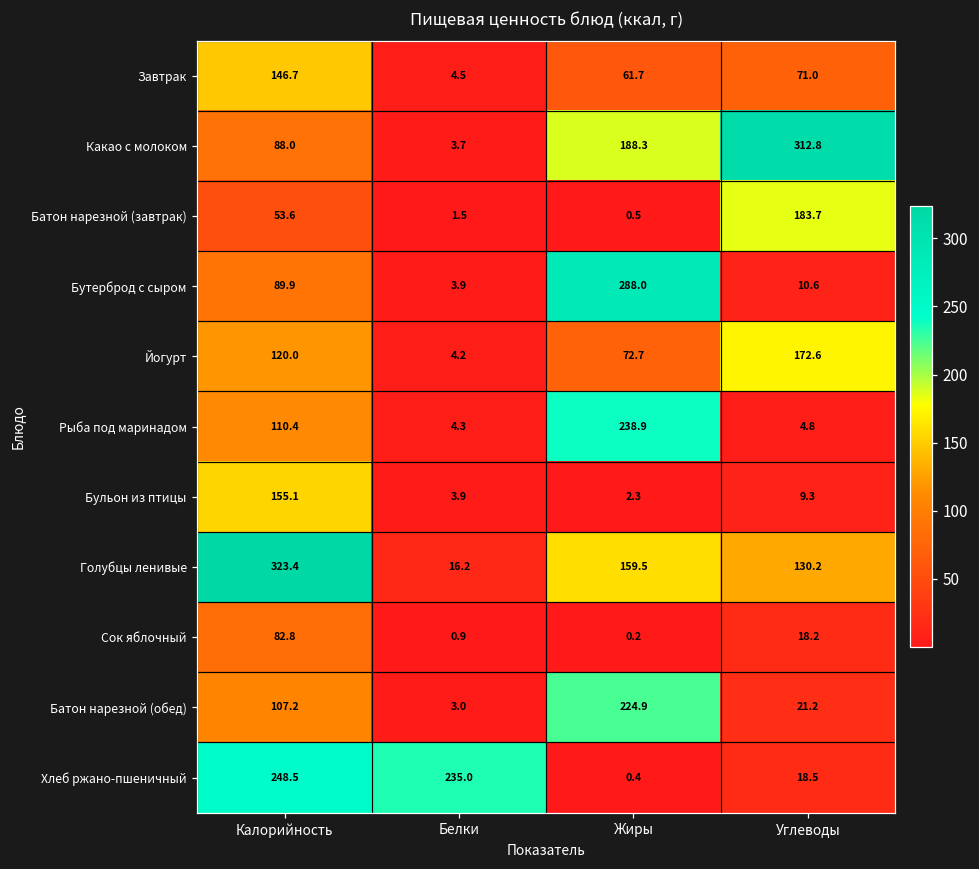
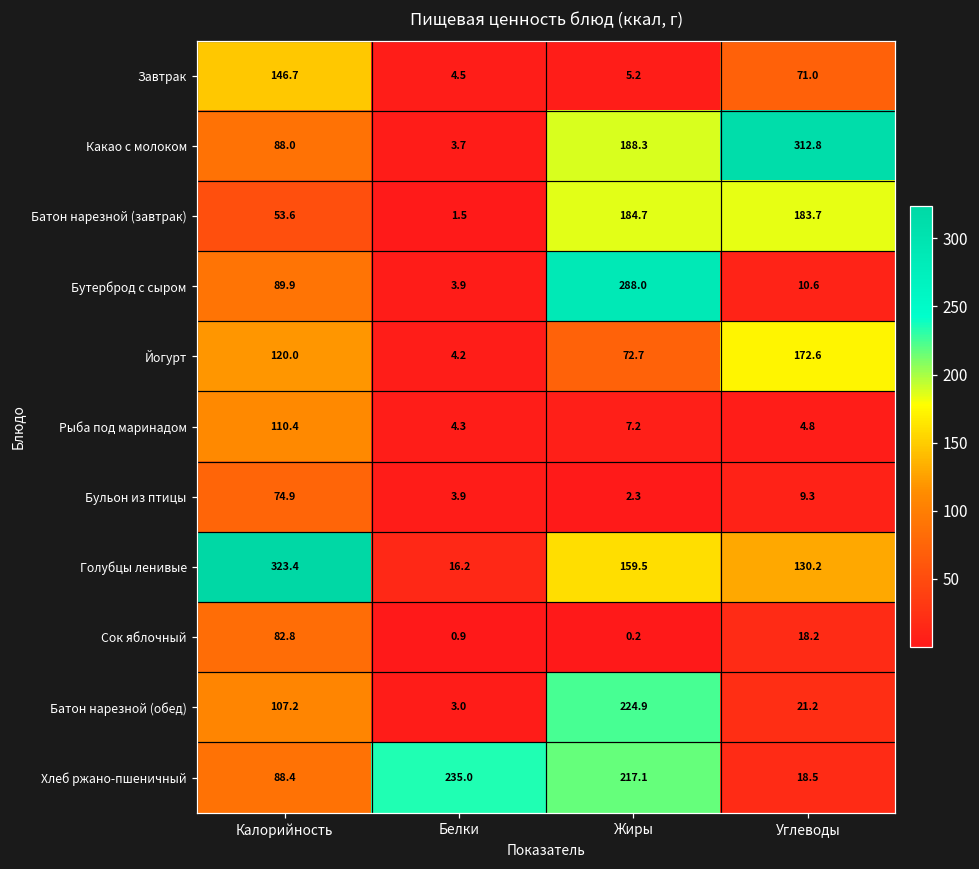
  {
    "Завтрак": {
      "Калорийность": 146.7,
      "Белки": 4.5,
-     "Жиры": 61.7,
+     "Жиры": 5.2,
      "Углеводы": 71.0
    },
    "Какао с молоком": {
      "Калорийность": 88.0,
      "Белки": 3.7,
      "Жиры": 188.3,
      "Углеводы": 312.8
    },
    "Батон нарезной (завтрак)": {
      "Калорийность": 53.6,
      "Белки": 1.5,
-     "Жиры": 0.5,
+     "Жиры": 184.7,
      "Углеводы": 183.7
    },
    "Бутерброд с сыром": {
      "Калорийность": 89.9,
      "Белки": 3.9,
      "Жиры": 288.0,
      "Углеводы": 10.6
    },
    "Йогурт": {
      "Калорийность": 120.0,
      "Белки": 4.2,
      "Жиры": 72.7,
      "Углеводы": 172.6
    },
    "Рыба под маринадом": {
      "Калорийность": 110.4,
      "Белки": 4.3,
-     "Жиры": 238.9,
+     "Жиры": 7.2,
      "Углеводы": 4.8
    },
    "Бульон из птицы": {
-     "Калорийность": 155.1,
+     "Калорийность": 74.9,
      "Белки": 3.9,
      "Жиры": 2.3,
      "Углеводы": 9.3
    },
    "Голубцы ленивые": {
      "Калорийность": 323.4,
      "Белки": 16.2,
      "Жиры": 159.5,
      "Углеводы": 130.2
    },
    "Сок яблочный": {
      "Калорийность": 82.8,
      "Белки": 0.9,
      "Жиры": 0.2,
      "Углеводы": 18.2
    },
    "Батон нарезной (обед)": {
      "Калорийность": 107.2,
      "Белки": 3.0,
      "Жиры": 224.9,
      "Углеводы": 21.2
    },
    "Хлеб ржано-пшеничный": {
-     "Калорийность": 248.5,
+     "Калорийность": 88.4,
      "Белки": 235.0,
-     "Жиры": 0.4,
+     "Жиры": 217.1,
      "Углеводы": 18.5
    }
  }
